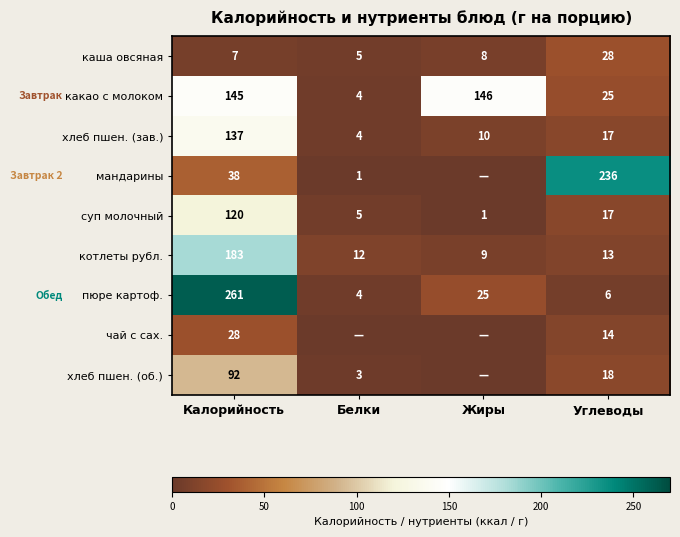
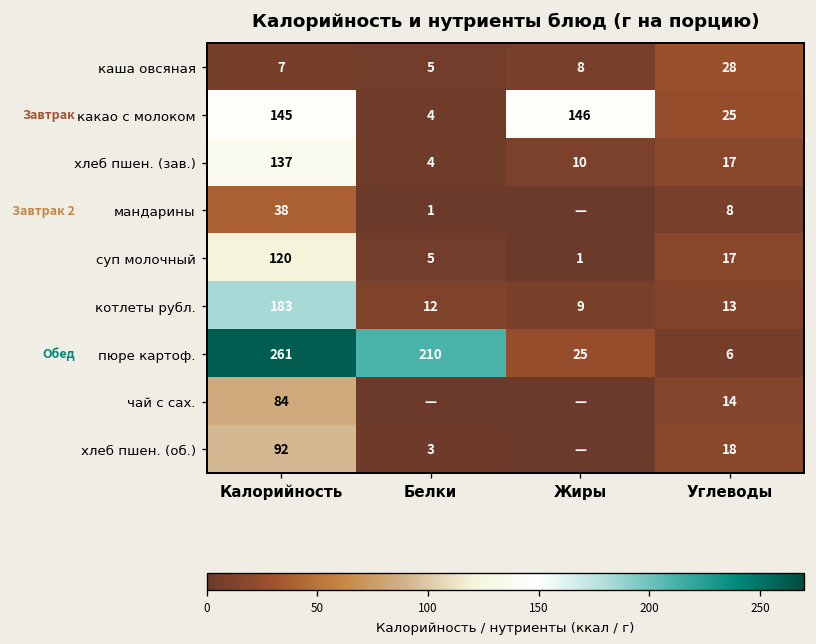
  {
    "каша овсяная": {
      "Калорийность": 7,
      "Белки": 5,
      "Жиры": 8,
      "Углеводы": 28
    },
    "какао с молоком": {
      "Калорийность": 145,
      "Белки": 4,
      "Жиры": 146,
      "Углеводы": 25
    },
    "хлеб пшен. (зав.)": {
      "Калорийность": 137,
      "Белки": 4,
      "Жиры": 10,
      "Углеводы": 17
    },
    "мандарины": {
      "Калорийность": 38,
      "Белки": 1,
-     "Углеводы": 236
+     "Углеводы": 8
    },
    "суп молочный": {
      "Калорийность": 120,
      "Белки": 5,
      "Жиры": 1,
      "Углеводы": 17
    },
    "котлеты рубл.": {
      "Калорийность": 183,
      "Белки": 12,
      "Жиры": 9,
      "Углеводы": 13
    },
    "пюре картоф.": {
      "Калорийность": 261,
-     "Белки": 4,
+     "Белки": 210,
      "Жиры": 25,
      "Углеводы": 6
    },
    "чай с сах.": {
-     "Калорийность": 28,
+     "Калорийность": 84,
      "Углеводы": 14
    },
    "хлеб пшен. (об.)": {
      "Калорийность": 92,
      "Белки": 3,
      "Углеводы": 18
    }
  }
